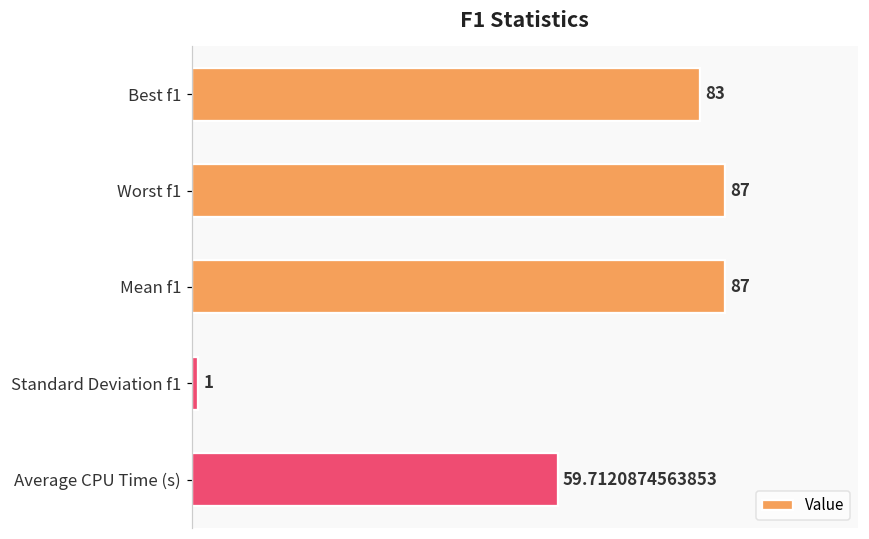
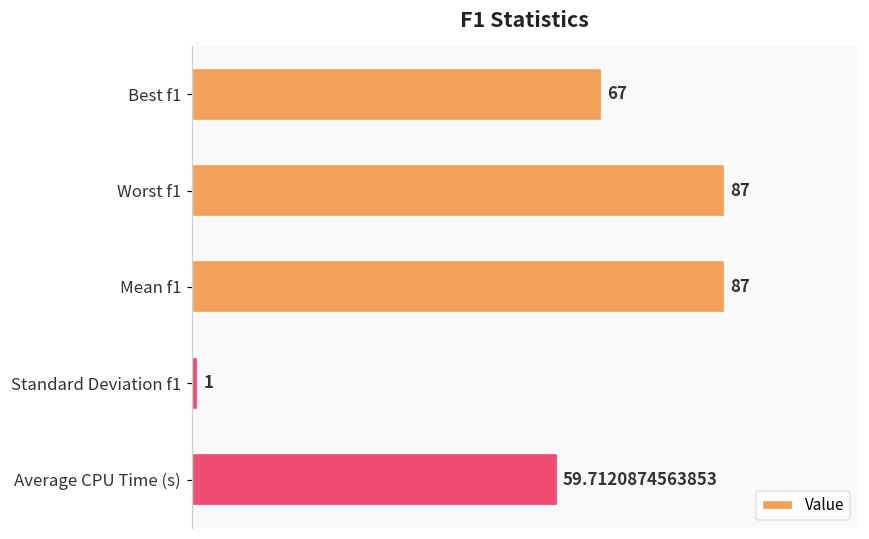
  {
-   "Best f1": 83,
+   "Best f1": 67,
    "Worst f1": 87,
    "Mean f1": 87,
    "Standard Deviation f1": 1,
    "Average CPU Time (s)": 59.7120874563853
  }
